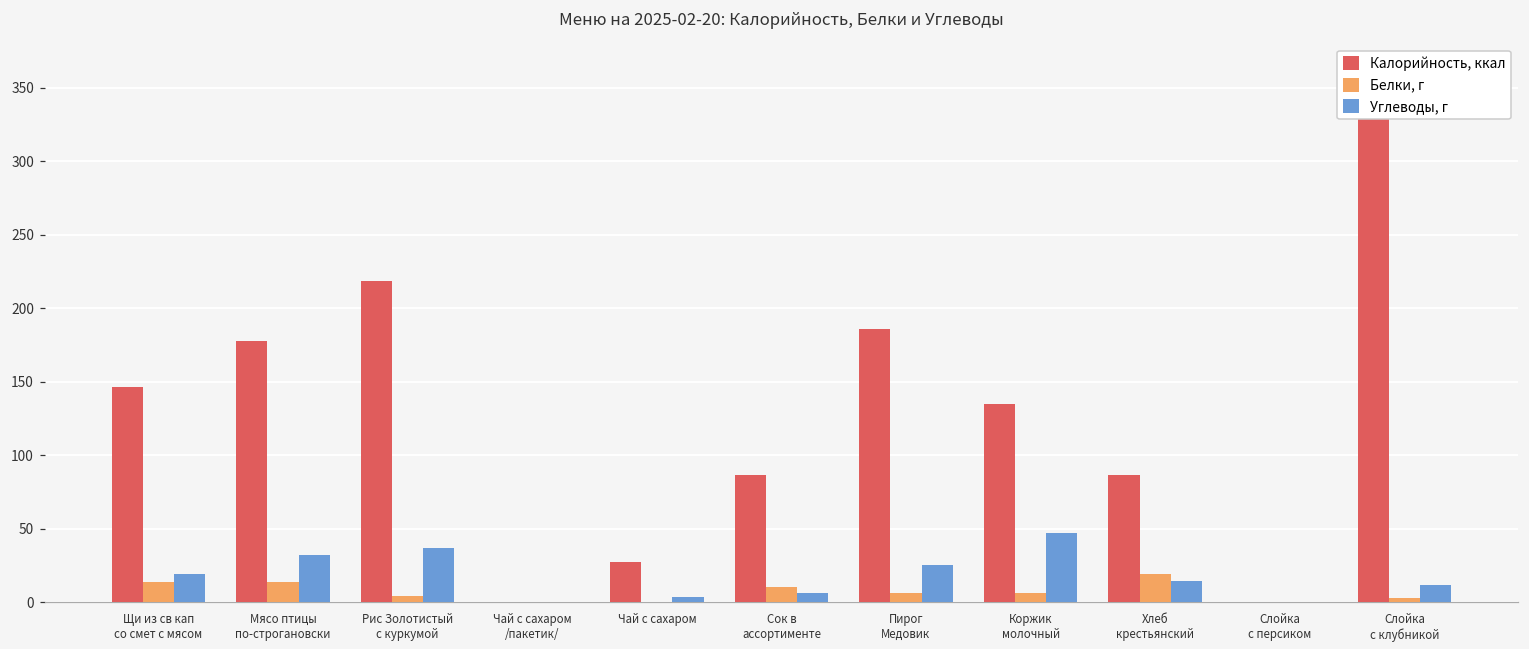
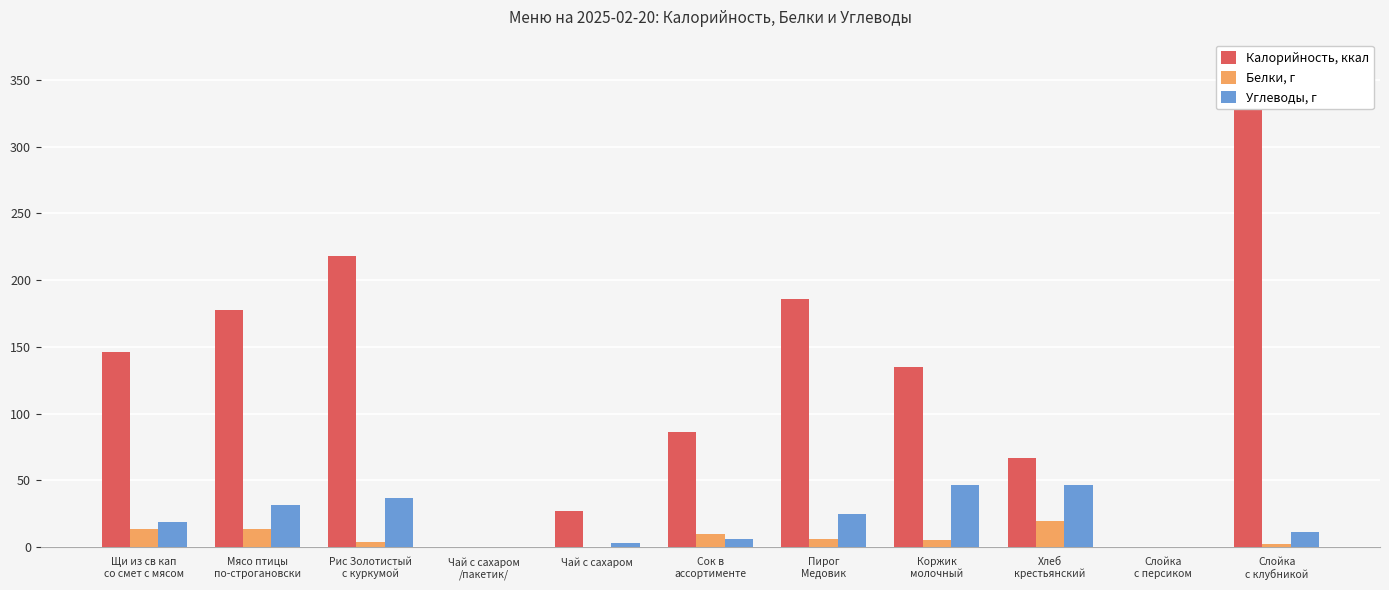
  {
    "Калорийность, ккал": {
      "Щи из св кап со смет с мясом": 146,
      "Мясо птицы по-строгановски": 178,
      "Рис Золотистый с куркумой": 218,
      "Чай с сахаром /пакетик/": 0,
      "Чай с сахаром": 27,
      "Сок в ассортименте": 86,
      "Пирог Медовик": 186,
      "Коржик молочный": 135,
-     "Хлеб крестьянский": 86,
+     "Хлеб крестьянский": 67,
      "Слойка с персиком": 0
    },
    "Белки, г": {
      "Щи из св кап со смет с мясом": 14,
      "Мясо птицы по-строгановски": 14,
      "Рис Золотистый с куркумой": 4,
      "Чай с сахаром /пакетик/": 0,
      "Сок в ассортименте": 10,
      "Пирог Медовик": 6,
      "Коржик молочный": 6,
      "Хлеб крестьянский": 19,
      "Слойка с персиком": 0,
      "Слойка с клубникой": 2
    },
    "Углеводы, г": {
      "Щи из св кап со смет с мясом": 19,
      "Мясо птицы по-строгановски": 32,
      "Рис Золотистый с куркумой": 37,
      "Чай с сахаром /пакетик/": 0,
      "Чай с сахаром": 3,
      "Сок в ассортименте": 6,
      "Пирог Медовик": 25,
      "Коржик молочный": 47,
-     "Хлеб крестьянский": 14,
+     "Хлеб крестьянский": 46,
      "Слойка с персиком": 0,
      "Слойка с клубникой": 11
    }
  }
